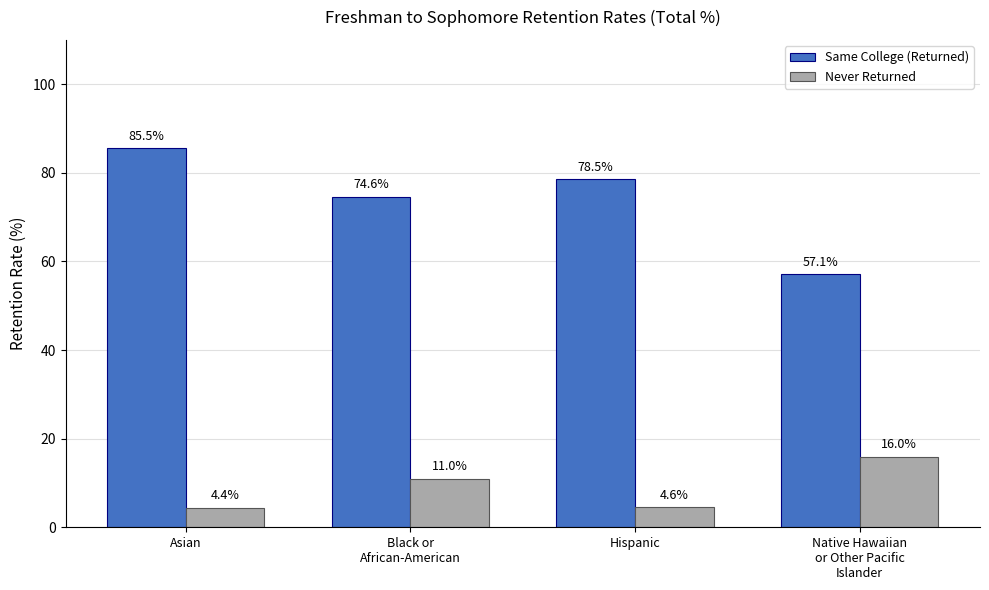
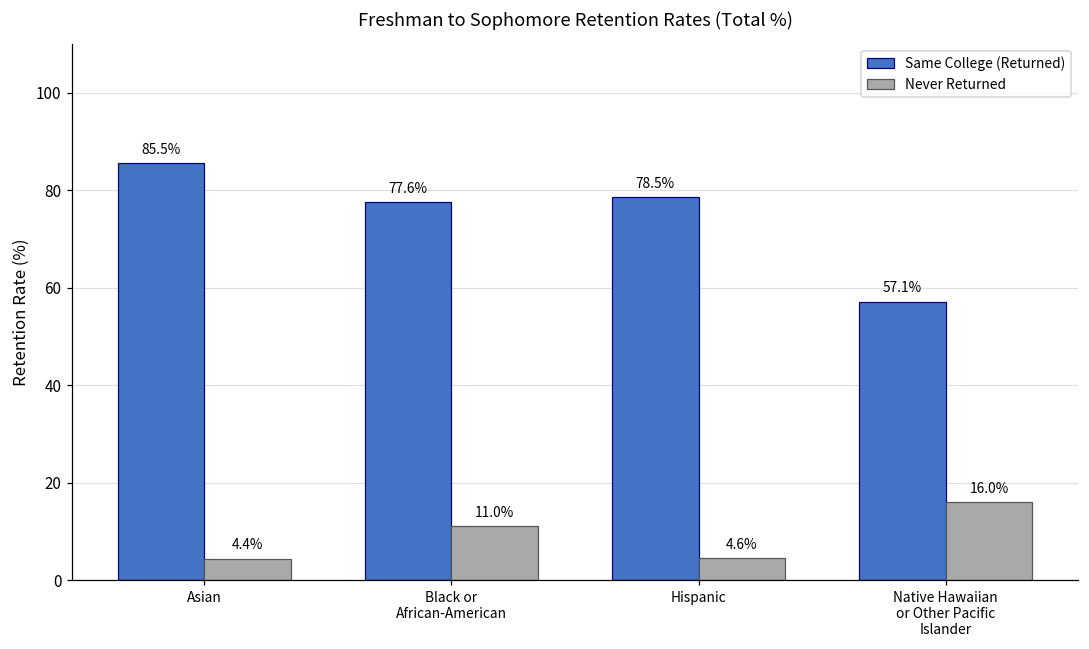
  {
    "Same College (Returned)": {
      "Asian": "85.5%",
-     "Black or African-American": "74.6%",
+     "Black or African-American": "77.6%",
      "Hispanic": "78.5%",
      "Native Hawaiian or Other Pacific Islander": "57.1%"
    },
    "Never Returned": {
      "Asian": "4.4%",
      "Black or African-American": "11.0%",
      "Hispanic": "4.6%",
      "Native Hawaiian or Other Pacific Islander": "16.0%"
    }
  }
